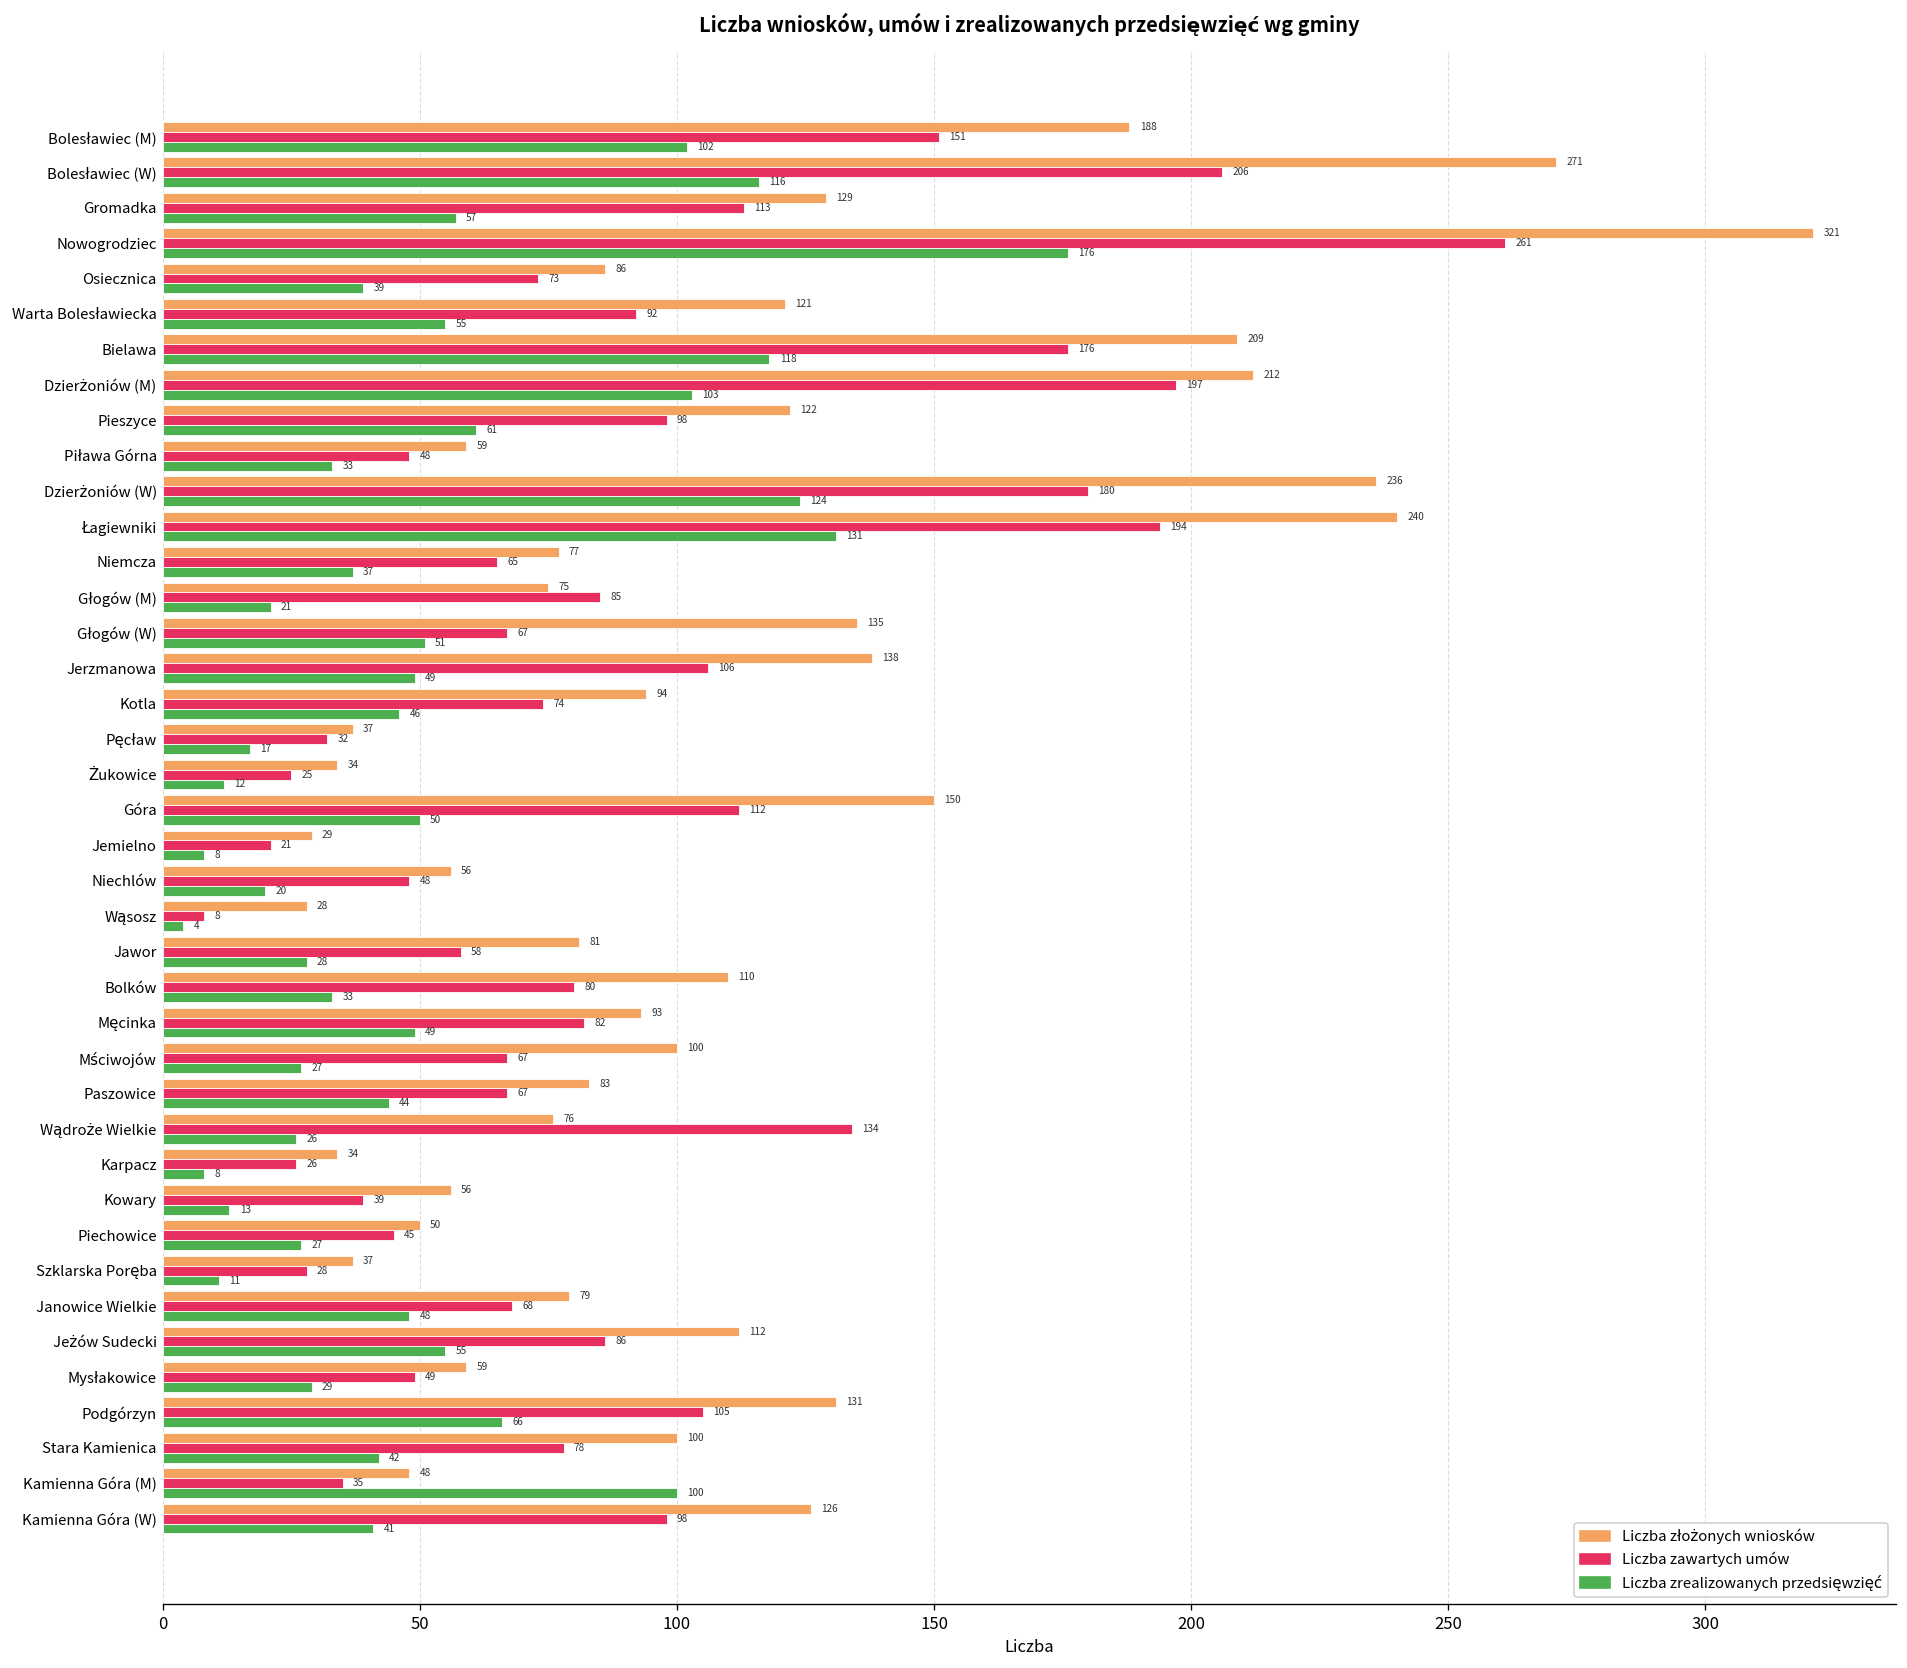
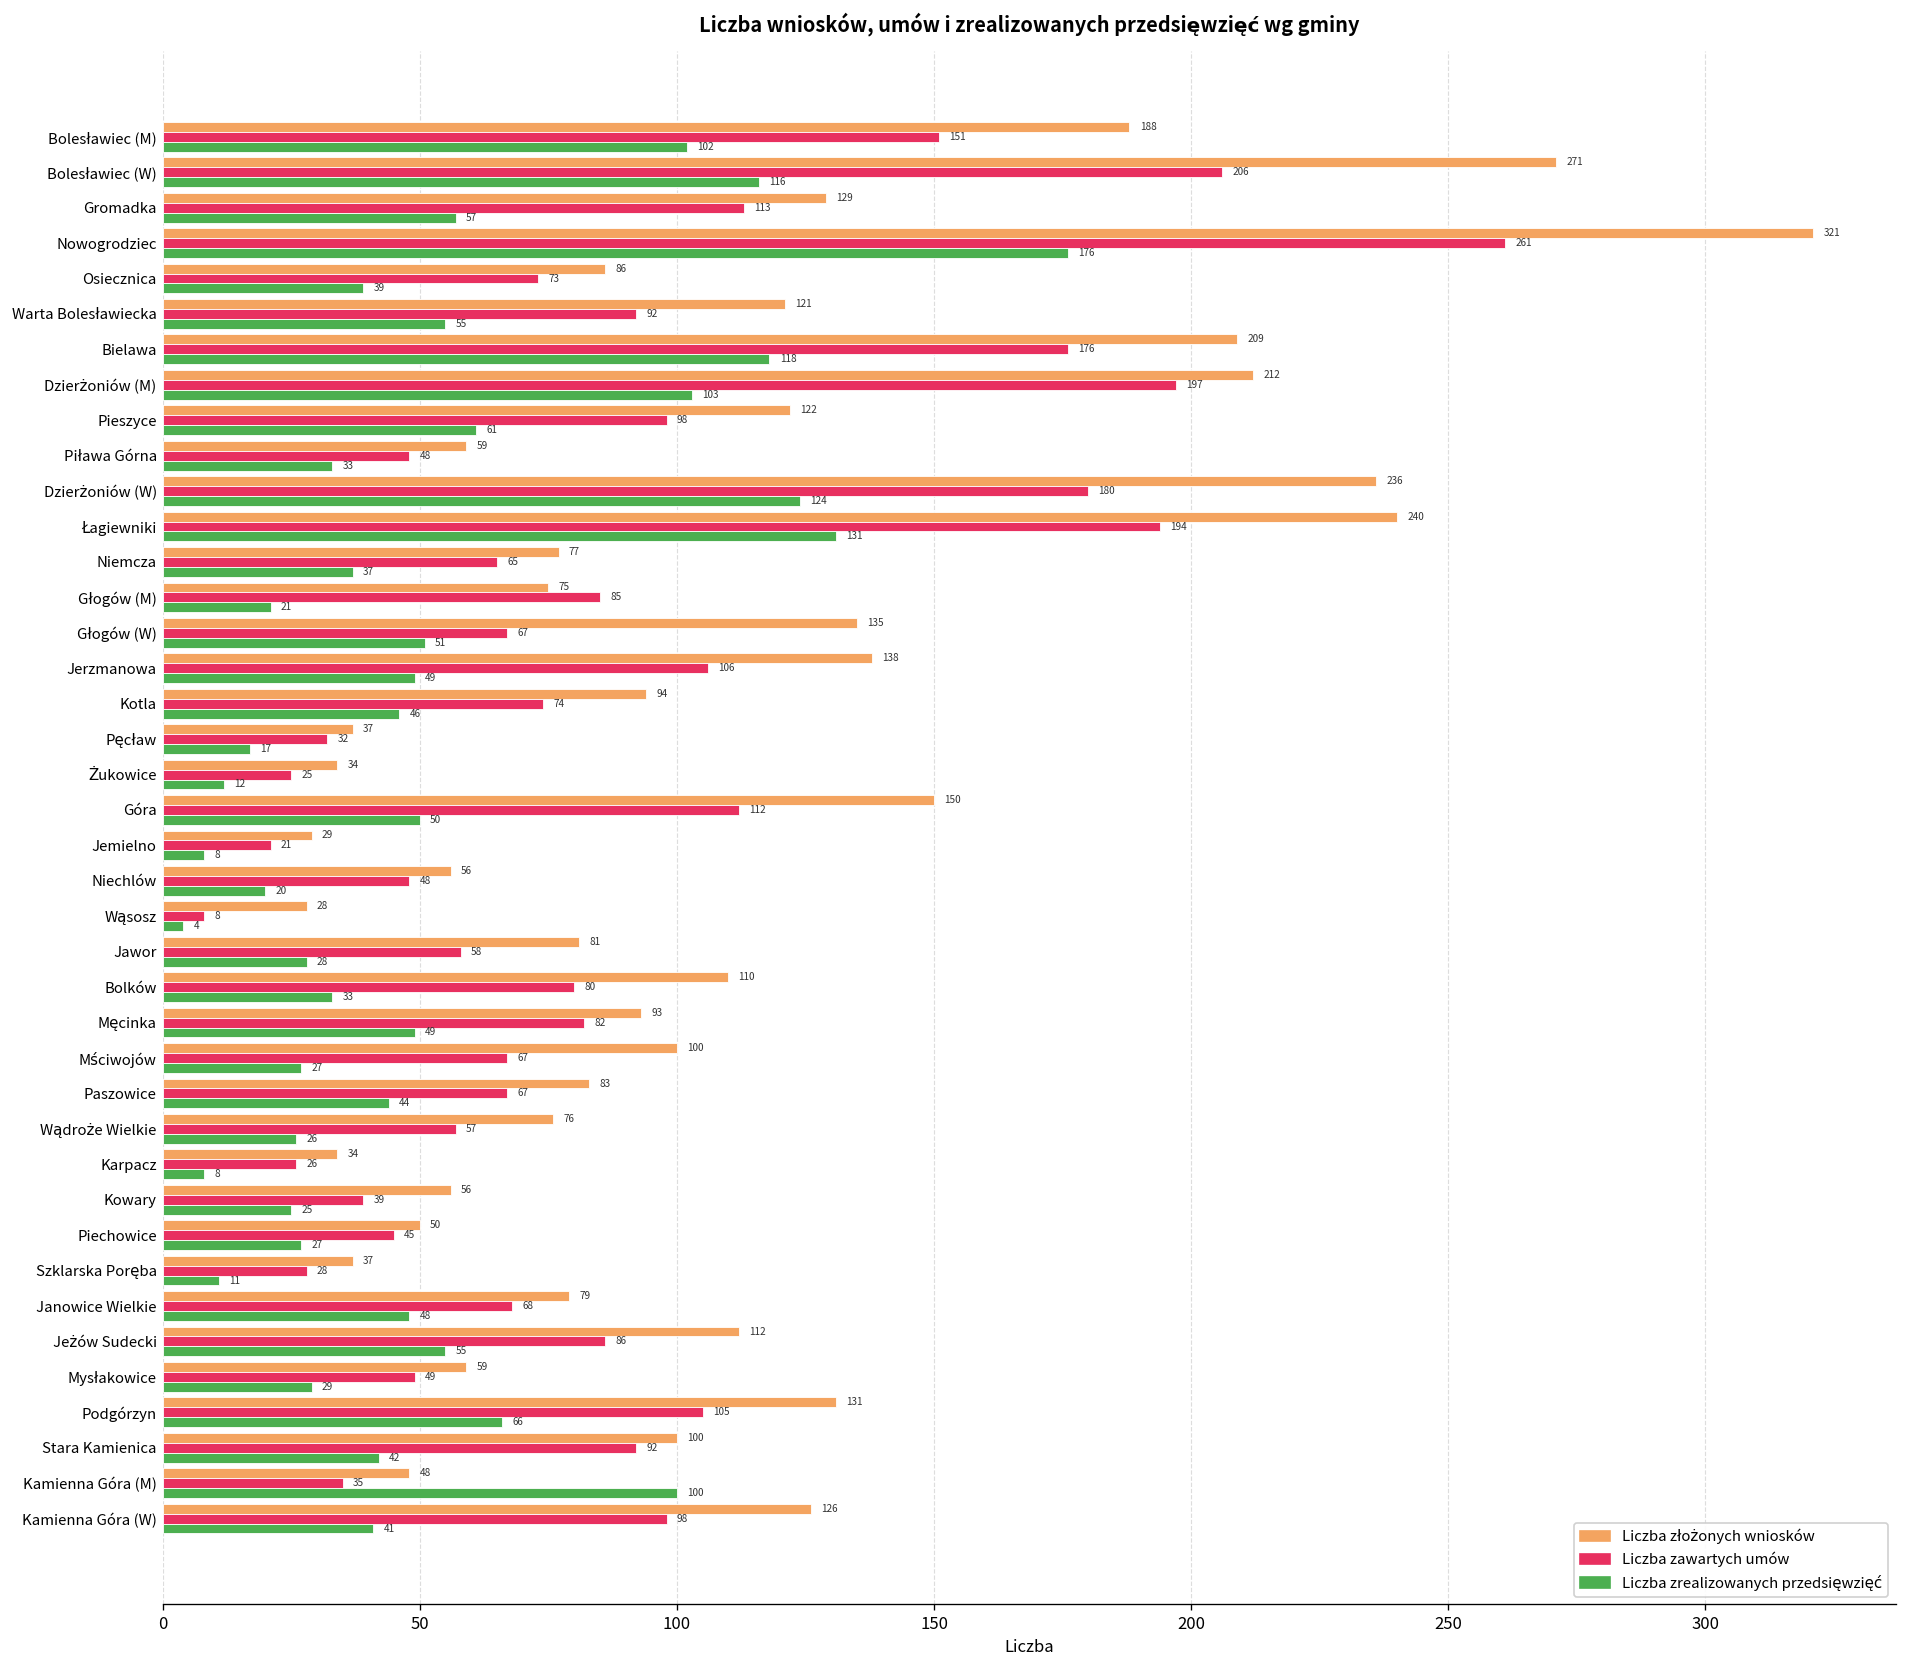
  {
    "Liczba złożonych wniosków": {
      "Bolesławiec (M)": 188,
      "Bolesławiec (W)": 271,
      "Gromadka": 129,
      "Nowogrodziec": 321,
      "Osiecznica": 86,
      "Warta Bolesławiecka": 121,
      "Bielawa": 209,
      "Dzierżoniów (M)": 212,
      "Pieszyce": 122,
      "Piława Górna": 59,
      "Dzierżoniów (W)": 236,
      "Łagiewniki": 240,
      "Niemcza": 77,
      "Głogów (M)": 75,
      "Głogów (W)": 135,
      "Jerzmanowa": 138,
      "Kotla": 94,
      "Pęcław": 37,
      "Żukowice": 34,
      "Góra": 150,
      "Jemielno": 29,
      "Niechlów": 56,
      "Wąsosz": 28,
      "Jawor": 81,
      "Bolków": 110,
      "Męcinka": 93,
      "Mściwojów": 100,
      "Paszowice": 83,
      "Wądroże Wielkie": 76,
      "Karpacz": 34,
      "Kowary": 56,
      "Piechowice": 50,
      "Szklarska Poręba": 37,
      "Janowice Wielkie": 79,
      "Jeżów Sudecki": 112,
      "Mysłakowice": 59,
      "Podgórzyn": 131,
      "Stara Kamienica": 100,
      "Kamienna Góra (M)": 48,
      "Kamienna Góra (W)": 126
    },
    "Liczba zawartych umów": {
      "Bolesławiec (M)": 151,
      "Bolesławiec (W)": 206,
      "Gromadka": 113,
      "Nowogrodziec": 261,
      "Osiecznica": 73,
      "Warta Bolesławiecka": 92,
      "Bielawa": 176,
      "Dzierżoniów (M)": 197,
      "Pieszyce": 98,
      "Piława Górna": 48,
      "Dzierżoniów (W)": 180,
      "Łagiewniki": 194,
      "Niemcza": 65,
      "Głogów (M)": 85,
      "Głogów (W)": 67,
      "Jerzmanowa": 106,
      "Kotla": 74,
      "Pęcław": 32,
      "Żukowice": 25,
      "Góra": 112,
      "Jemielno": 21,
      "Niechlów": 48,
      "Wąsosz": 8,
      "Jawor": 58,
      "Bolków": 80,
      "Męcinka": 82,
      "Mściwojów": 67,
      "Paszowice": 67,
-     "Wądroże Wielkie": 134,
+     "Wądroże Wielkie": 57,
      "Karpacz": 26,
      "Kowary": 39,
      "Piechowice": 45,
      "Szklarska Poręba": 28,
      "Janowice Wielkie": 68,
      "Jeżów Sudecki": 86,
      "Mysłakowice": 49,
      "Podgórzyn": 105,
-     "Stara Kamienica": 78,
+     "Stara Kamienica": 92,
      "Kamienna Góra (M)": 35,
      "Kamienna Góra (W)": 98
    },
    "Liczba zrealizowanych przedsięwzięć": {
      "Bolesławiec (M)": 102,
      "Bolesławiec (W)": 116,
      "Gromadka": 57,
      "Nowogrodziec": 176,
      "Osiecznica": 39,
      "Warta Bolesławiecka": 55,
      "Bielawa": 118,
      "Dzierżoniów (M)": 103,
      "Pieszyce": 61,
      "Piława Górna": 33,
      "Dzierżoniów (W)": 124,
      "Łagiewniki": 131,
      "Niemcza": 37,
      "Głogów (M)": 21,
      "Głogów (W)": 51,
      "Jerzmanowa": 49,
      "Kotla": 46,
      "Pęcław": 17,
      "Żukowice": 12,
      "Góra": 50,
      "Jemielno": 8,
      "Niechlów": 20,
      "Wąsosz": 4,
      "Jawor": 28,
      "Bolków": 33,
      "Męcinka": 49,
      "Mściwojów": 27,
      "Paszowice": 44,
      "Wądroże Wielkie": 26,
      "Karpacz": 8,
-     "Kowary": 13,
+     "Kowary": 25,
      "Piechowice": 27,
      "Szklarska Poręba": 11,
      "Janowice Wielkie": 48,
      "Jeżów Sudecki": 55,
      "Mysłakowice": 29,
      "Podgórzyn": 66,
      "Stara Kamienica": 42,
      "Kamienna Góra (M)": 100,
      "Kamienna Góra (W)": 41
    }
  }
